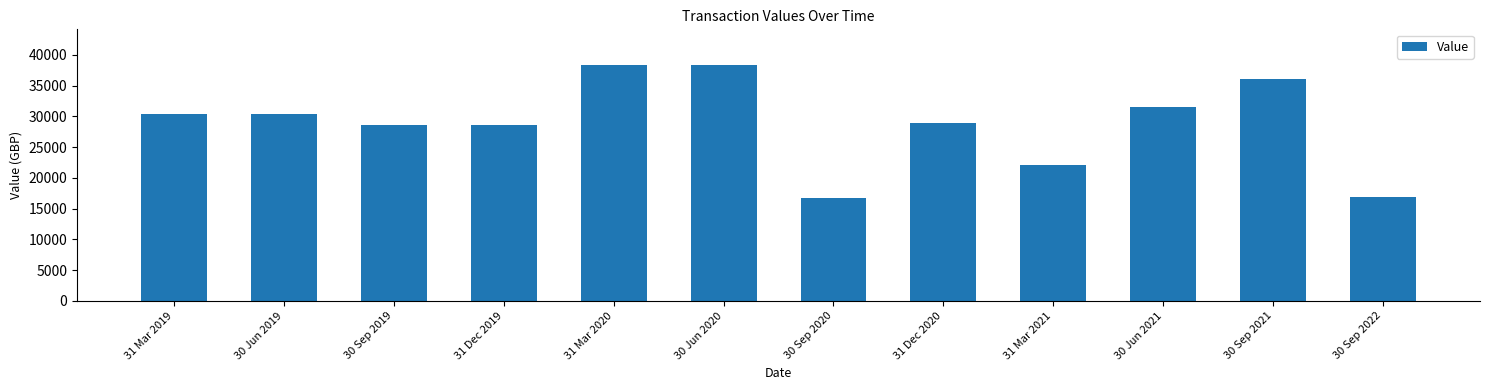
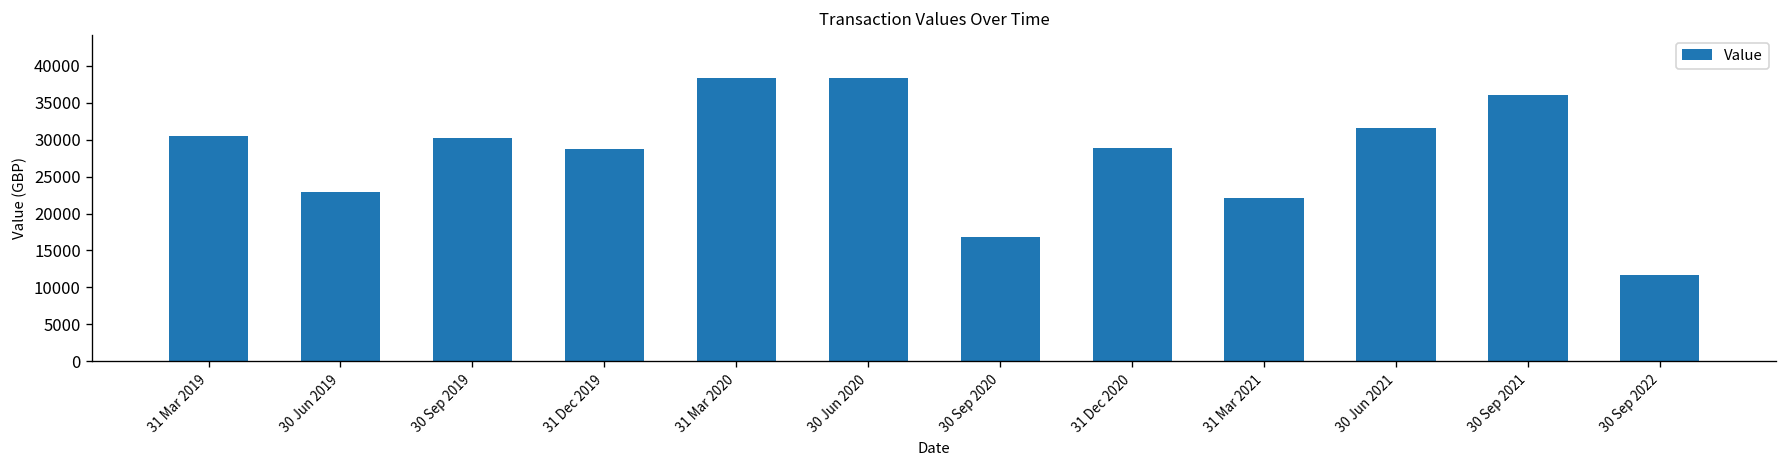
  {
    "31 Mar 2019": 30000,
-   "30 Jun 2019": 30000,
-   "30 Sep 2019": 29000,
+   "30 Jun 2019": 23000,
+   "30 Sep 2019": 30000,
    "31 Dec 2019": 29000,
    "31 Mar 2020": 38000,
    "30 Jun 2020": 38000,
    "30 Sep 2020": 17000,
    "31 Dec 2020": 29000,
    "31 Mar 2021": 22000,
    "30 Jun 2021": 32000,
    "30 Sep 2021": 36000,
-   "30 Sep 2022": 17000
+   "30 Sep 2022": 12000
  }
